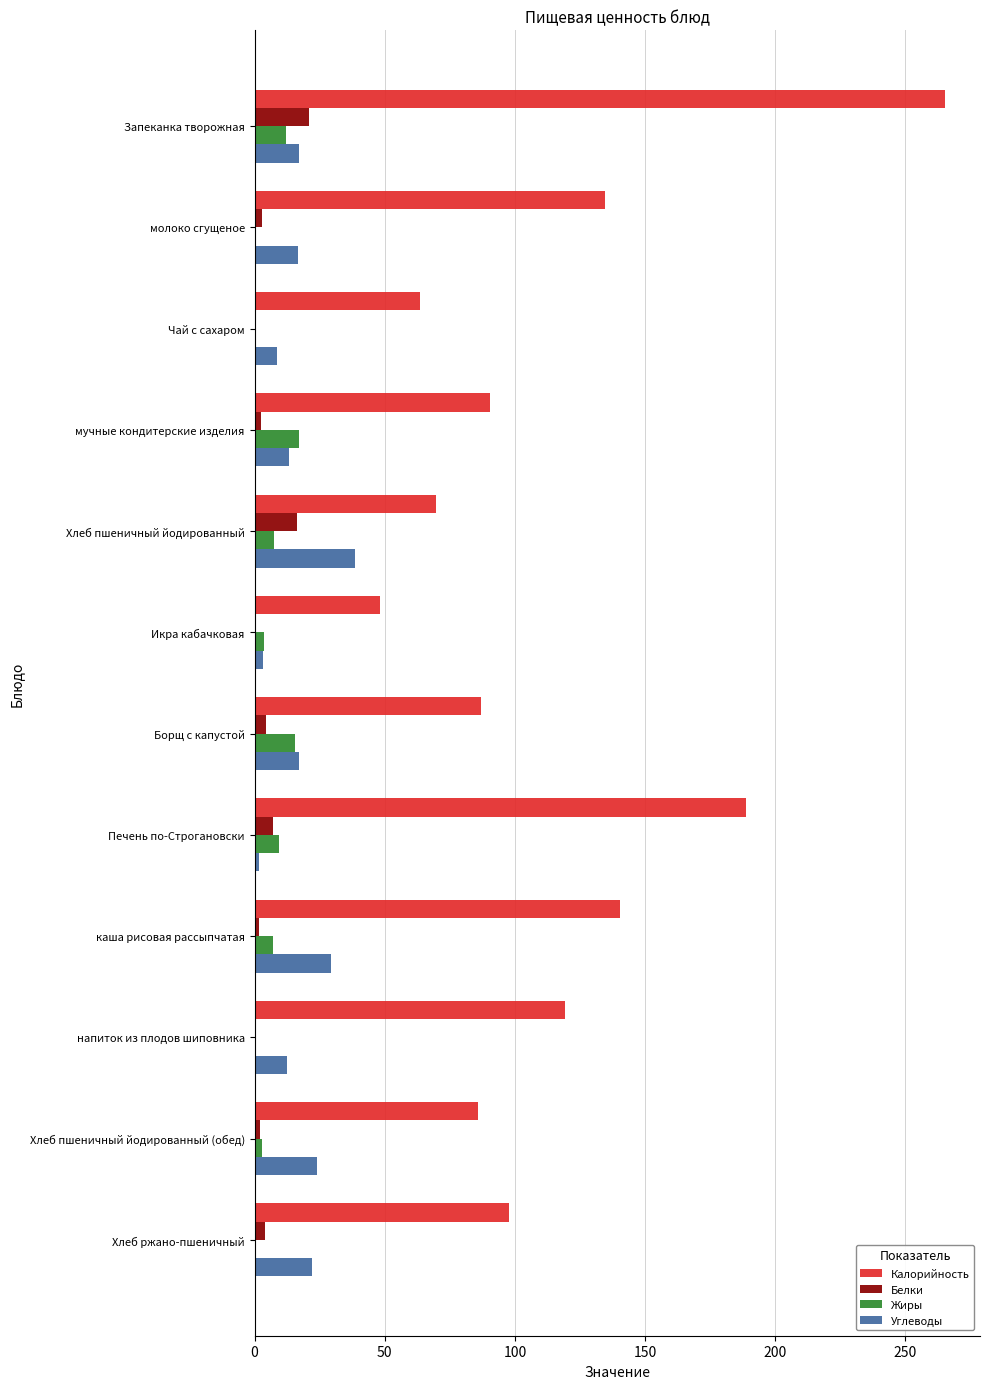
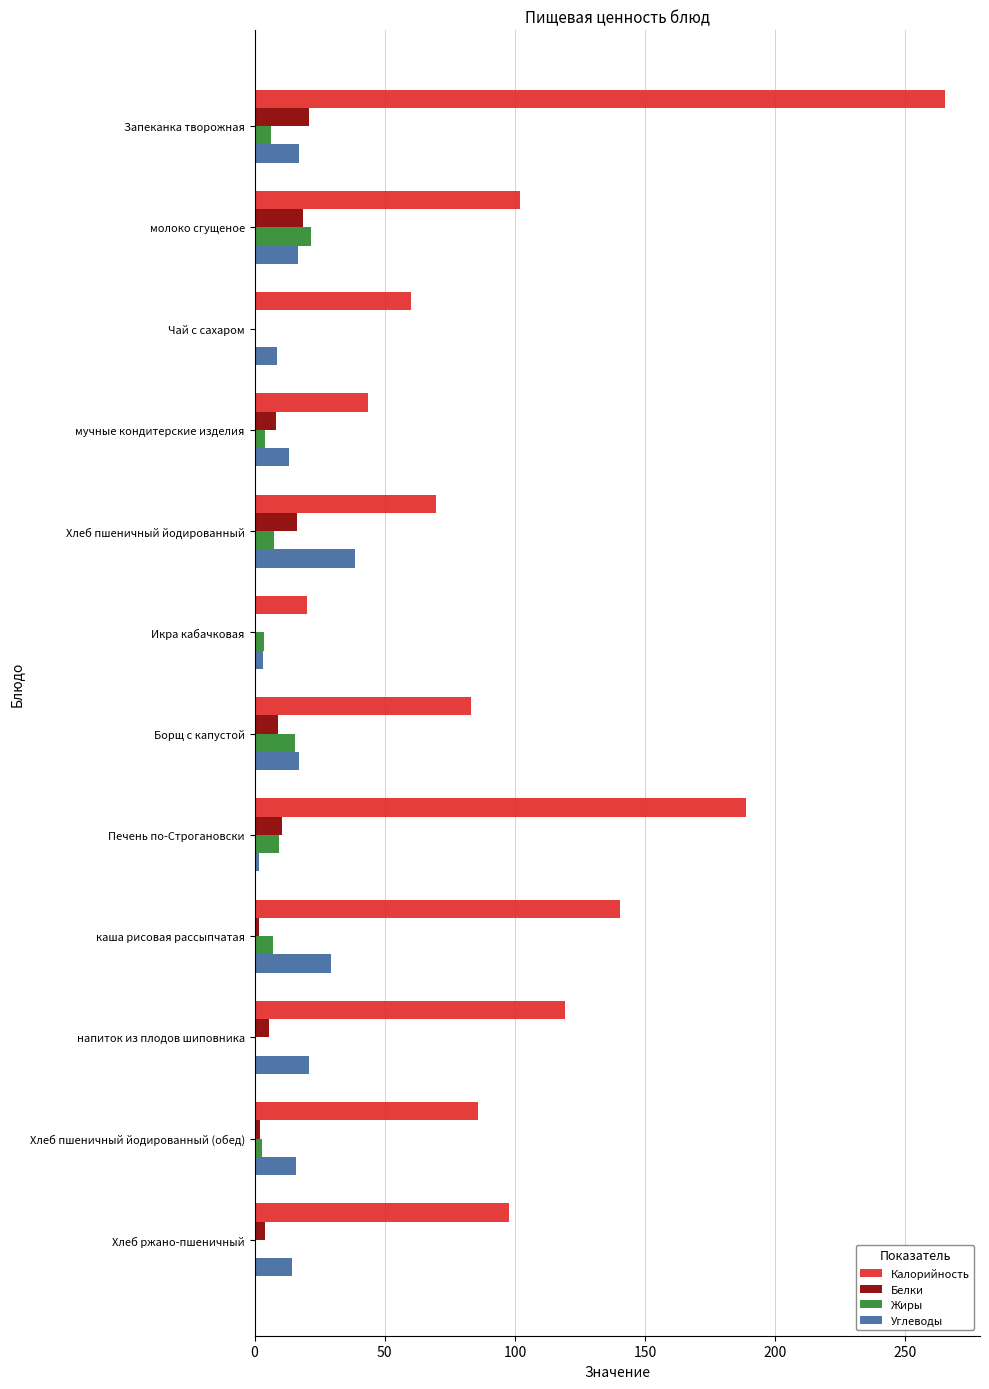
  {
    "Калорийность": {
      "Запеканка творожная": 265,
-     "молоко сгущеное": 135,
-     "Чай с сахаром": 64,
-     "мучные кондитерские изделия": 90,
+     "молоко сгущеное": 102,
+     "Чай с сахаром": 60,
+     "мучные кондитерские изделия": 43,
      "Хлеб пшеничный йодированный": 70,
-     "Икра кабачковая": 48,
-     "Борщ с капустой": 87,
+     "Икра кабачковая": 20,
+     "Борщ с капустой": 83,
      "Печень по-Строгановски": 189,
      "каша рисовая рассыпчатая": 140,
      "напиток из плодов шиповника": 119,
      "Хлеб пшеничный йодированный (обед)": 86,
      "Хлеб ржано-пшеничный": 98
    },
    "Белки": {
      "Запеканка творожная": 21,
-     "молоко сгущеное": 3,
-     "мучные кондитерские изделия": 3,
+     "молоко сгущеное": 19,
+     "мучные кондитерские изделия": 8,
      "Хлеб пшеничный йодированный": 16,
-     "Борщ с капустой": 4,
-     "Печень по-Строгановски": 7,
+     "Борщ с капустой": 9,
+     "Печень по-Строгановски": 11,
      "каша рисовая рассыпчатая": 2,
-     "напиток из плодов шиповника": 0,
+     "напиток из плодов шиповника": 6,
      "Хлеб пшеничный йодированный (обед)": 2,
      "Хлеб ржано-пшеничный": 4
    },
    "Жиры": {
-     "Запеканка творожная": 12,
-     "молоко сгущеное": 0,
-     "мучные кондитерские изделия": 17,
+     "Запеканка творожная": 6,
+     "молоко сгущеное": 22,
+     "мучные кондитерские изделия": 4,
      "Хлеб пшеничный йодированный": 8,
      "Икра кабачковая": 4,
      "Борщ с капустой": 15,
      "Печень по-Строгановски": 9,
      "каша рисовая рассыпчатая": 7,
      "напиток из плодов шиповника": 0,
      "Хлеб пшеничный йодированный (обед)": 3
    },
    "Углеводы": {
      "Запеканка творожная": 17,
      "молоко сгущеное": 17,
      "Чай с сахаром": 9,
      "мучные кондитерские изделия": 13,
      "Хлеб пшеничный йодированный": 39,
      "Икра кабачковая": 3,
      "Борщ с капустой": 17,
      "Печень по-Строгановски": 2,
      "каша рисовая рассыпчатая": 29,
-     "напиток из плодов шиповника": 13,
-     "Хлеб пшеничный йодированный (обед)": 24,
-     "Хлеб ржано-пшеничный": 22
+     "напиток из плодов шиповника": 21,
+     "Хлеб пшеничный йодированный (обед)": 16,
+     "Хлеб ржано-пшеничный": 15
    }
  }
